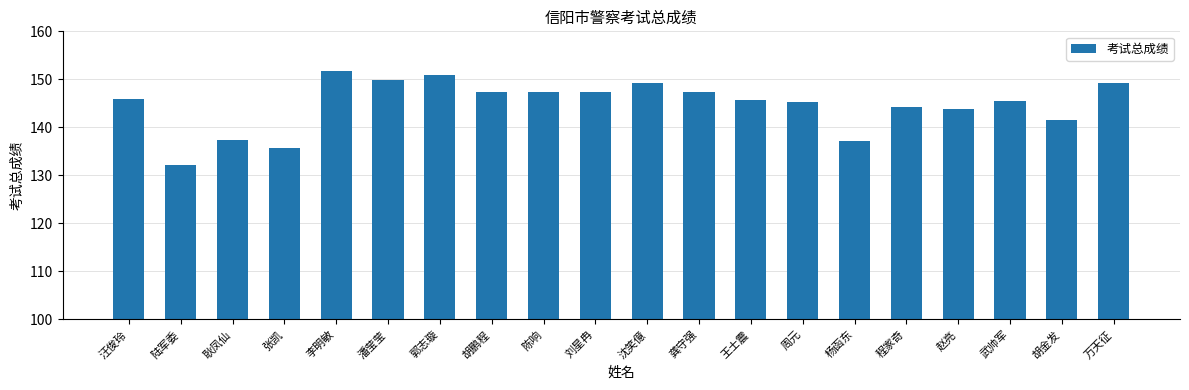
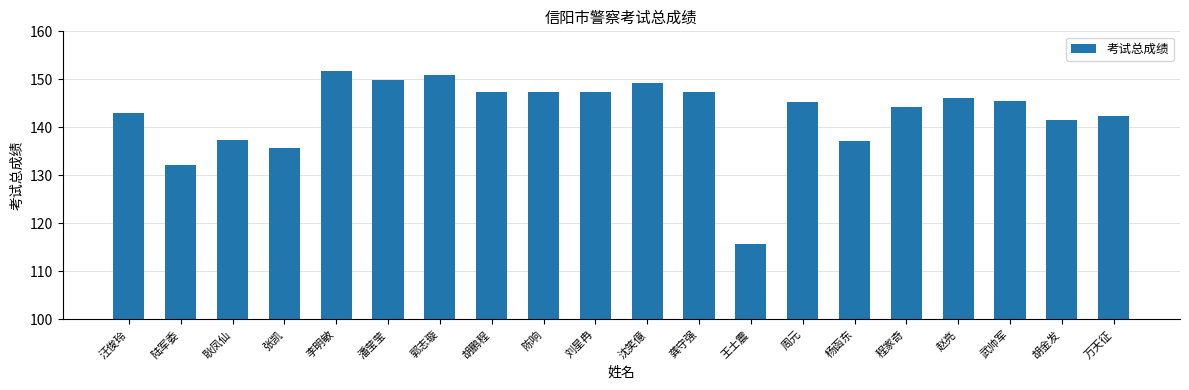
  {
-   "汪俊玲": 146,
+   "汪俊玲": 143,
    "陆军委": 132,
    "耿凤仙": 137,
    "张凯": 136,
    "李明敏": 152,
    "潘莹莹": 150,
    "郭志璇": 151,
    "胡鹏程": 147,
    "陈响": 147,
    "刘星冉": 147,
    "沈笑億": 149,
    "龚守强": 147,
-   "王士震": 146,
+   "王士震": 116,
    "周元": 145,
    "杨函东": 137,
    "程家奇": 144,
-   "赵亮": 144,
+   "赵亮": 146,
    "武帅军": 146,
    "胡金发": 142,
-   "万天征": 149
+   "万天征": 142
  }
